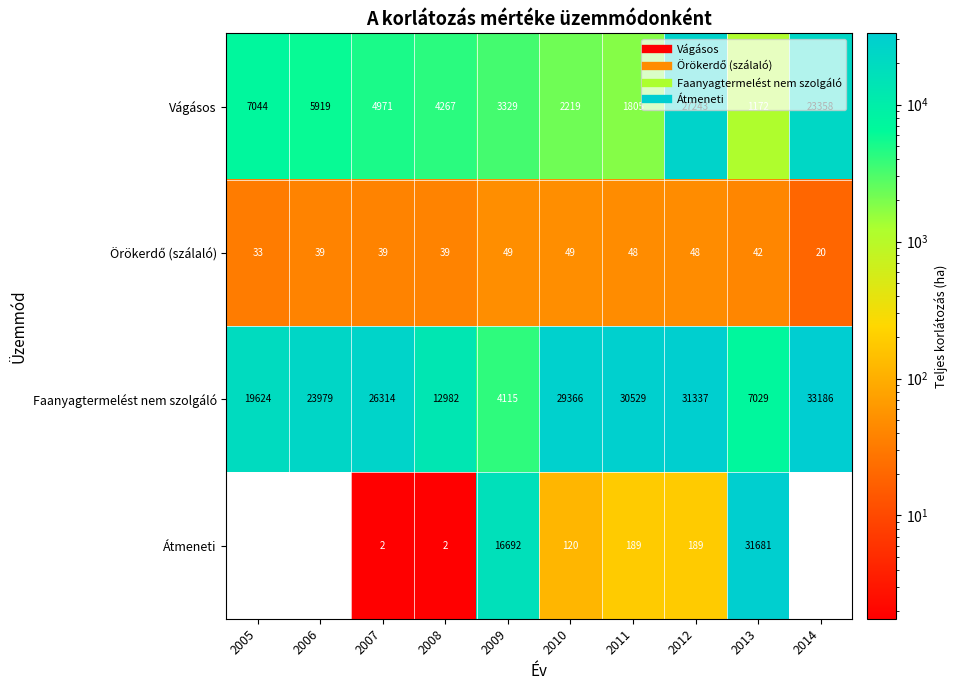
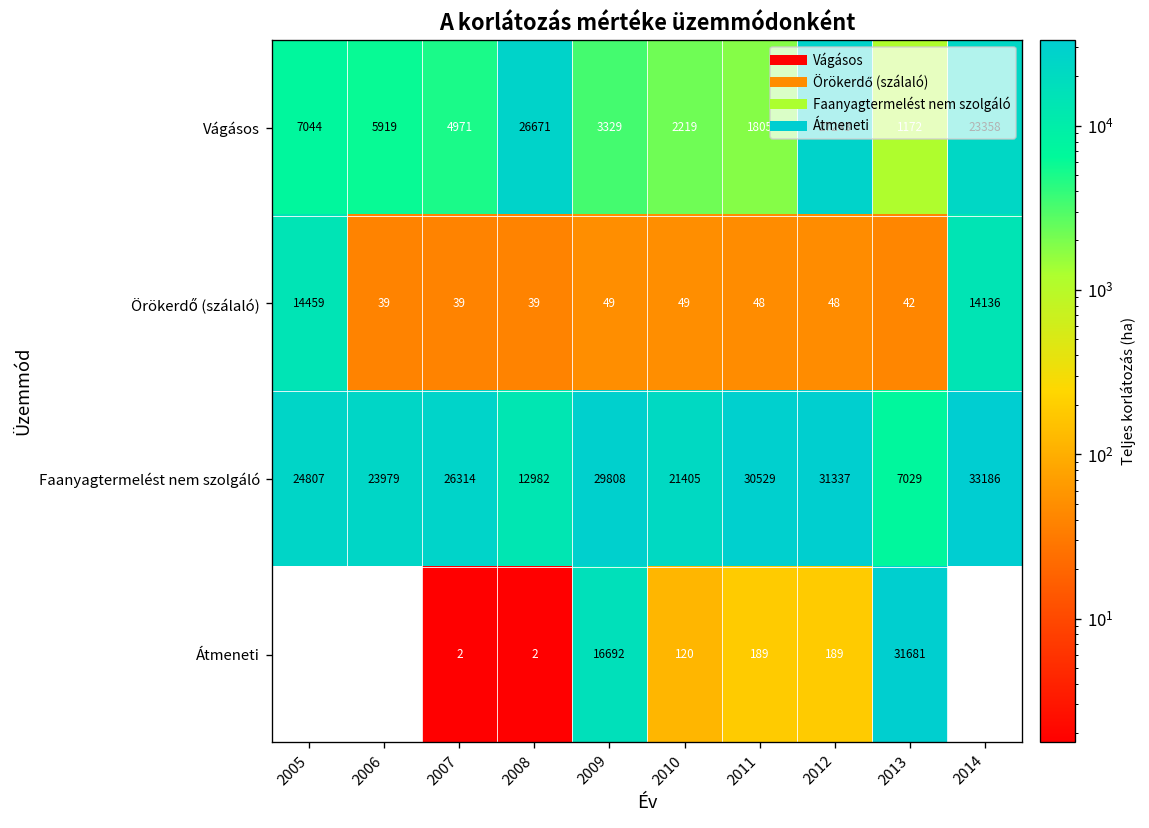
  {
    "Vágásos": {
      "2005": 7044,
      "2006": 5919,
      "2007": 4971,
-     "2008": 4267,
+     "2008": 26671,
      "2009": 3329,
      "2010": 2219
    },
    "Örökerdő (szálaló)": {
-     "2005": 33,
+     "2005": 14459,
      "2006": 39,
      "2007": 39,
      "2008": 39,
      "2009": 49,
      "2010": 49,
      "2011": 48,
      "2012": 48,
      "2013": 42,
-     "2014": 20
+     "2014": 14136
    },
    "Faanyagtermelést nem szolgáló": {
-     "2005": 19624,
+     "2005": 24807,
      "2006": 23979,
      "2007": 26314,
      "2008": 12982,
-     "2009": 4115,
-     "2010": 29366,
+     "2009": 29808,
+     "2010": 21405,
      "2011": 30529,
      "2012": 31337,
      "2013": 7029,
      "2014": 33186
    },
    "Átmeneti": {
      "2007": 2,
      "2008": 2,
      "2009": 16692,
      "2010": 120,
      "2011": 189,
      "2012": 189,
      "2013": 31681
    }
  }
